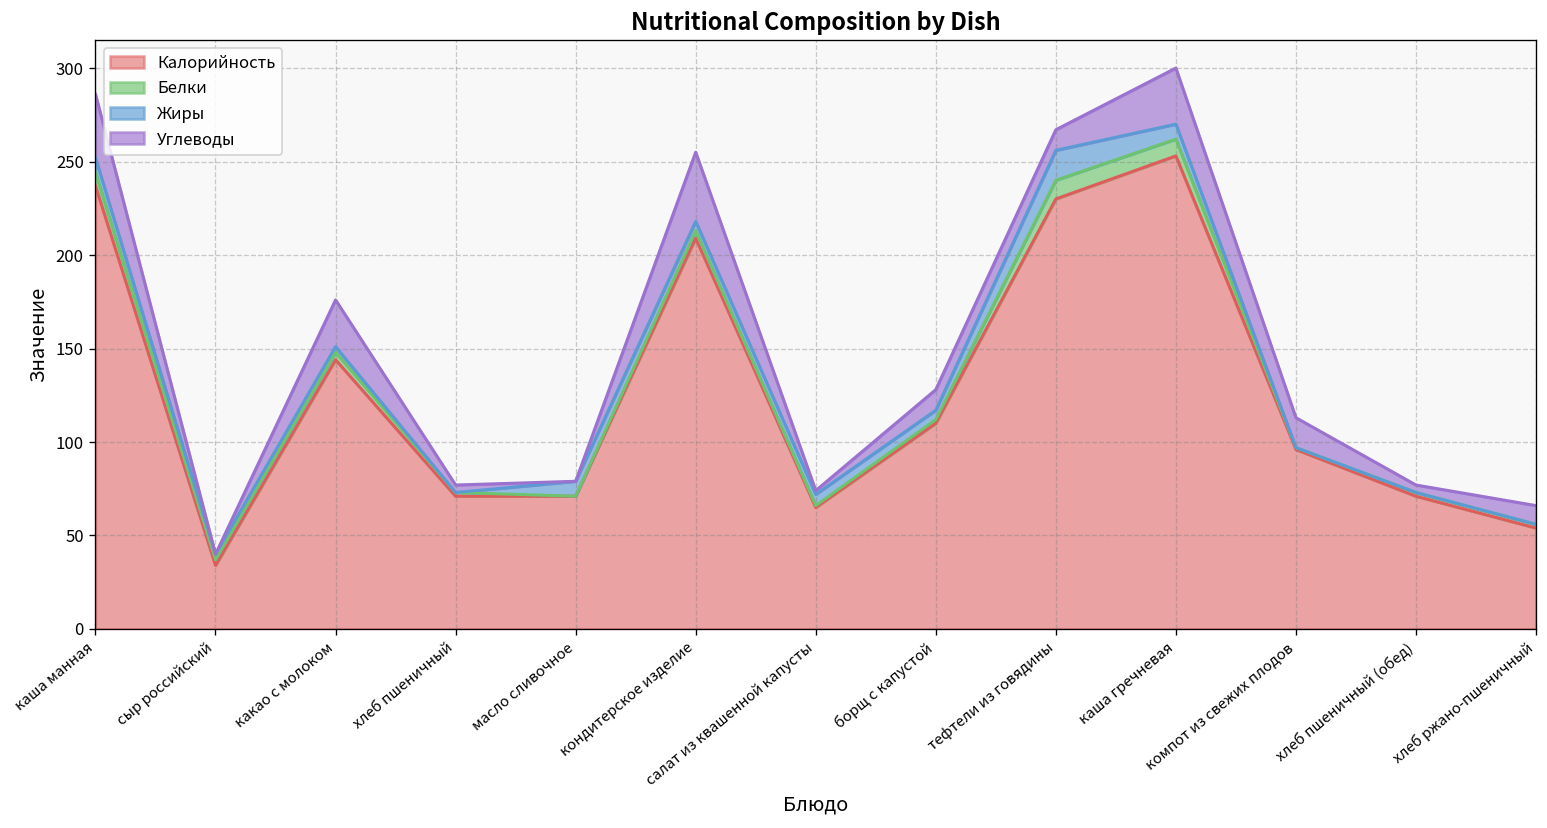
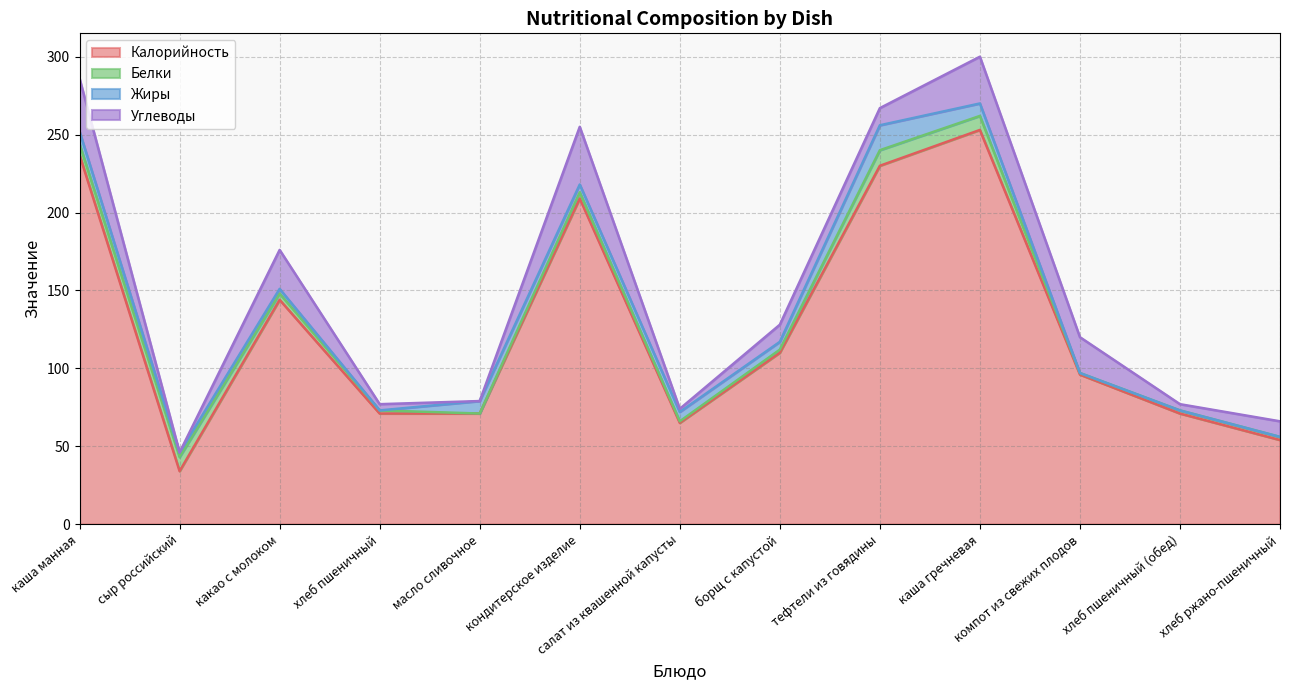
  {
    "Калорийность": {
      "каша манная": 237,
      "сыр российский": 34,
      "какао с молоком": 144,
      "хлеб пшеничный": 71,
      "кондитерское изделие": 209,
      "борщ с капустой": 110,
      "тефтели из говядины": 230,
      "каша гречневая": 253,
      "хлеб пшеничный (обед)": 71,
      "хлеб ржано-пшеничный": 54
    },
    "Белки": {
      "каша манная": 7,
-     "сыр российский": 3,
+     "сыр российский": 9,
      "какао с молоком": 4,
      "кондитерское изделие": 4,
      "борщ с капустой": 2,
      "тефтели из говядины": 10,
      "каша гречневая": 9
    },
    "Жиры": {
      "каша манная": 8,
      "какао с молоком": 3,
      "кондитерское изделие": 5,
      "салат из квашенной капусты": 6,
      "борщ с капустой": 5,
      "тефтели из говядины": 16,
      "каша гречневая": 8
    },
    "Углеводы": {
      "каша манная": 34,
      "какао с молоком": 25,
      "хлеб пшеничный": 4,
      "кондитерское изделие": 37,
      "салат из квашенной капусты": 2,
      "борщ с капустой": 11,
      "тефтели из говядины": 11,
      "каша гречневая": 30,
-     "компот из свежих плодов": 16,
+     "компот из свежих плодов": 23,
      "хлеб пшеничный (обед)": 4,
      "хлеб ржано-пшеничный": 10
    }
  }
